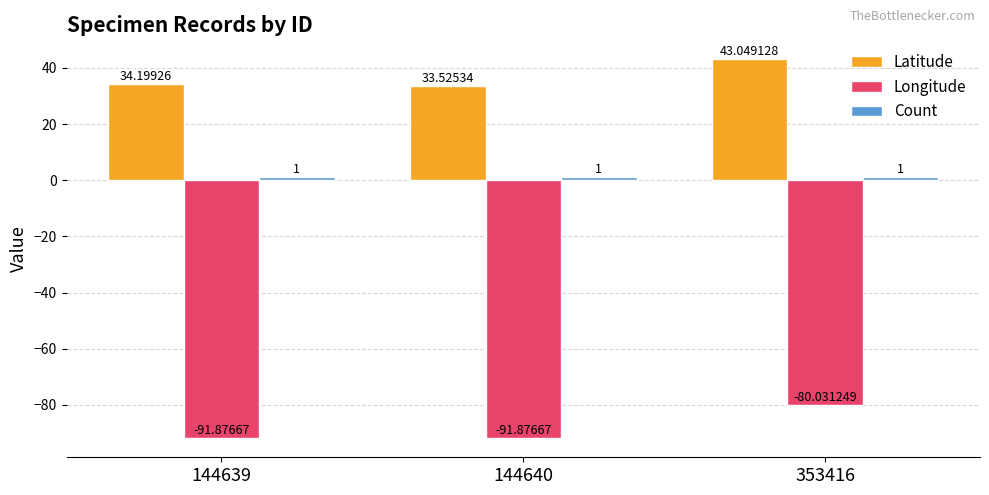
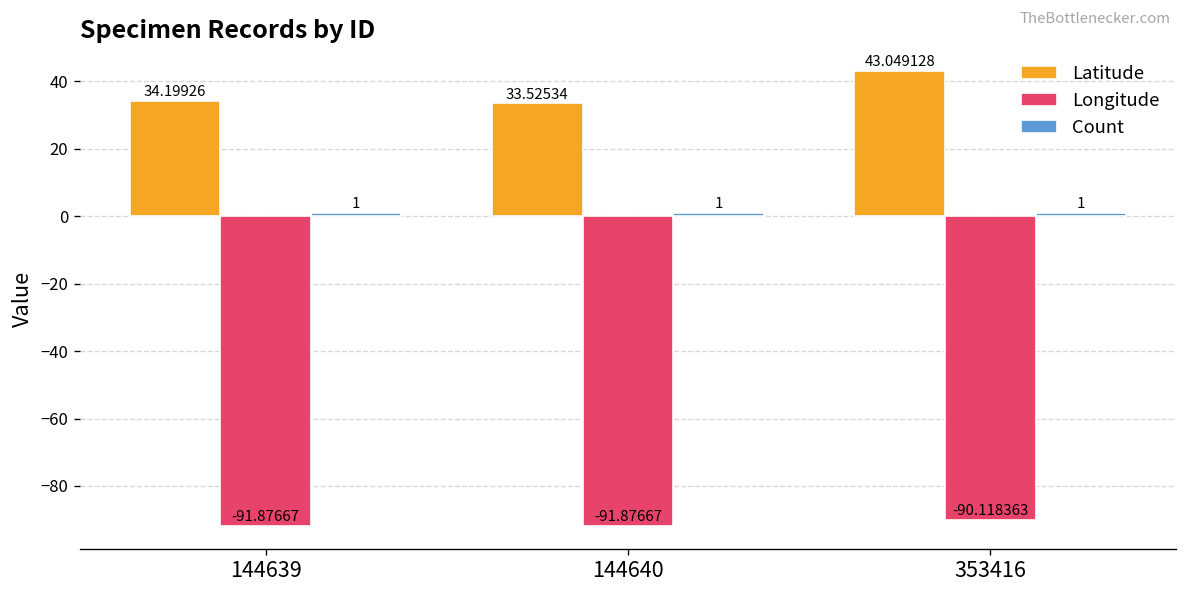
  {
    "Latitude": {
      "144639": 34.19926,
      "144640": 33.52534,
      "353416": 43.049128
    },
    "Longitude": {
      "144639": -91.87667,
      "144640": -91.87667,
-     "353416": -80.031249
+     "353416": -90.118363
    },
    "Count": {
      "144639": 1,
      "144640": 1,
      "353416": 1
    }
  }
